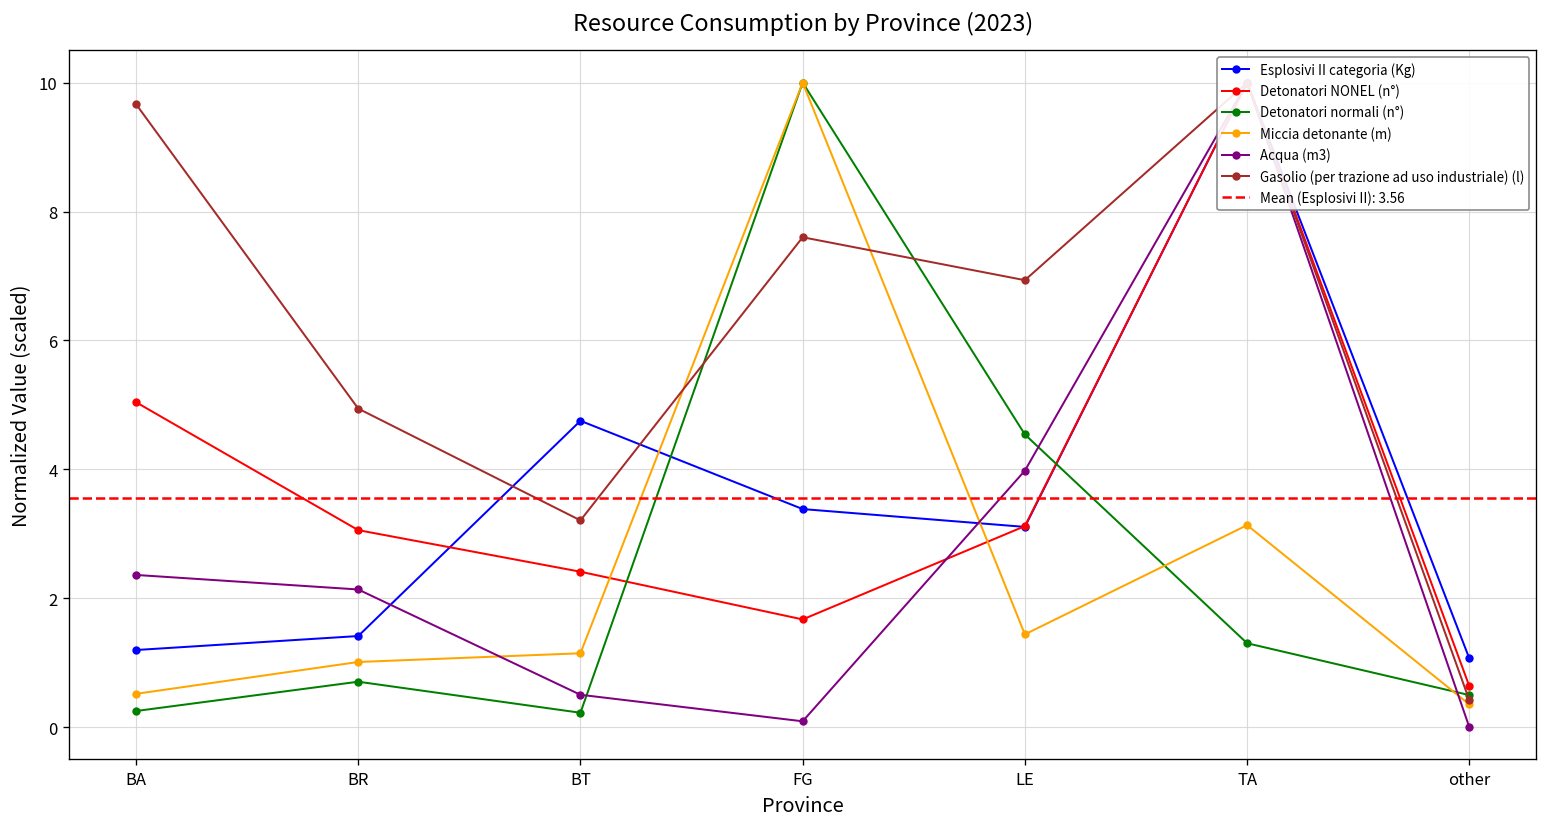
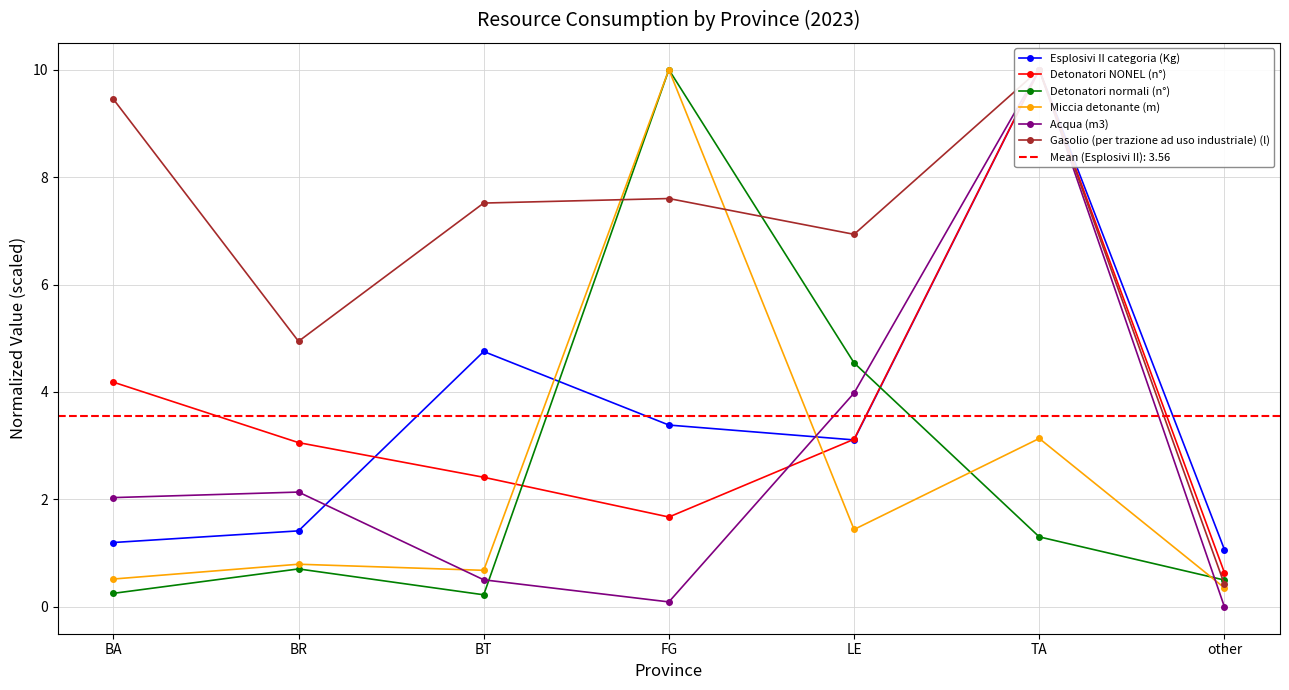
  {
    "Esplosivi II categoria (Kg)": {
      "BA": 1.2,
      "BR": 1.4,
      "BT": 4.8,
      "FG": 3.4,
      "other": 1.1
    },
    "Detonatori NONEL (n°)": {
-     "BA": 5.0,
+     "BA": 4.2,
      "BR": 3.1,
      "BT": 2.4,
      "FG": 1.7,
      "other": 0.6
    },
    "Detonatori normali (n°)": {
      "BA": 0.3,
      "BR": 0.7,
      "BT": 0.2,
      "LE": 4.5,
      "TA": 1.3,
      "other": 0.5
    },
    "Miccia detonante (m)": {
      "BA": 0.5,
-     "BR": 1.0,
-     "BT": 1.1,
+     "BR": 0.8,
+     "BT": 0.7,
      "LE": 1.4,
      "TA": 3.1,
      "other": 0.4
    },
    "Acqua (m3)": {
-     "BA": 2.4,
+     "BA": 2.0,
      "BR": 2.1,
      "BT": 0.5,
      "FG": 0.1,
      "LE": 4.0,
      "other": 0.0
    },
    "Gasolio (per trazione ad uso industriale) (l)": {
-     "BA": 9.7,
+     "BA": 9.5,
      "BR": 4.9,
-     "BT": 3.2,
+     "BT": 7.5,
      "FG": 7.6,
      "LE": 6.9,
      "other": 0.4
    }
  }
